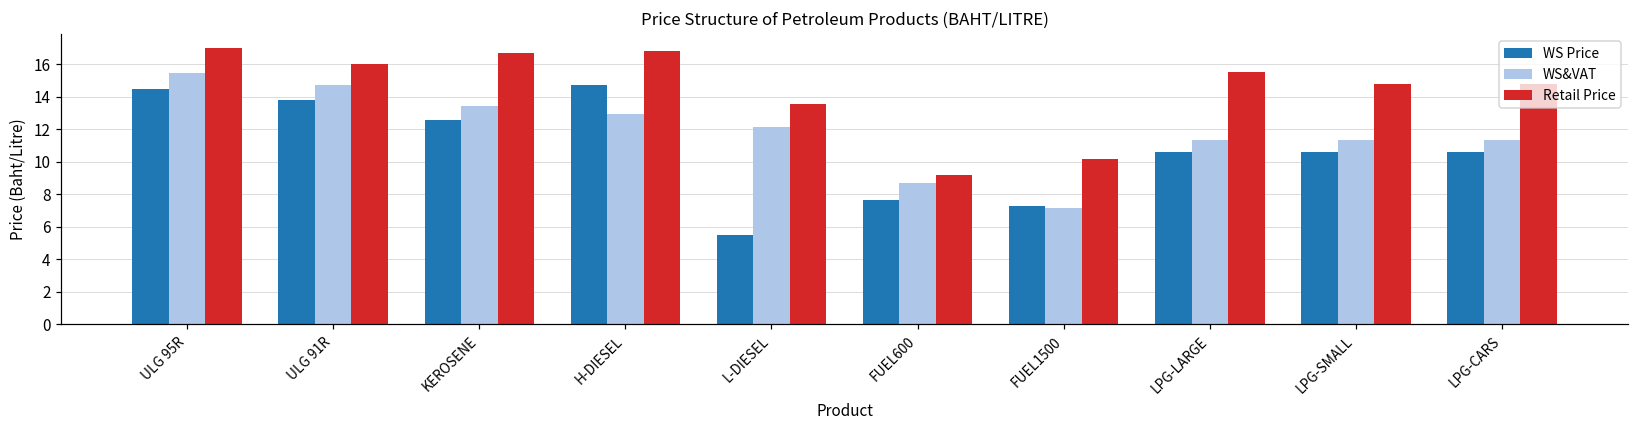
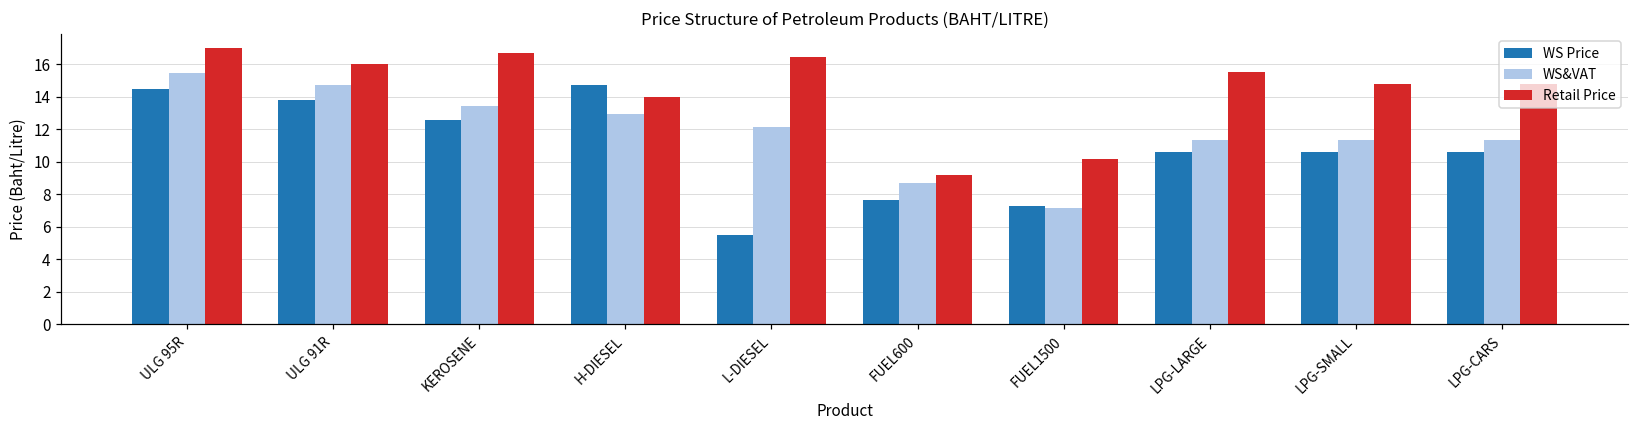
  {
    "WS Price": {
      "ULG 95R": 14.5,
      "ULG 91R": 13.8,
      "KEROSENE": 12.6,
      "H-DIESEL": 14.7,
      "L-DIESEL": 5.5,
      "FUEL600": 7.6,
      "FUEL1500": 7.2,
      "LPG-LARGE": 10.6,
      "LPG-SMALL": 10.6,
      "LPG-CARS": 10.6
    },
    "WS&VAT": {
      "ULG 95R": 15.5,
      "ULG 91R": 14.8,
      "KEROSENE": 13.5,
      "H-DIESEL": 12.9,
      "L-DIESEL": 12.1,
      "FUEL600": 8.7,
      "FUEL1500": 7.1,
      "LPG-LARGE": 11.3,
      "LPG-SMALL": 11.3,
      "LPG-CARS": 11.3
    },
    "Retail Price": {
      "ULG 95R": 17.0,
      "ULG 91R": 16.0,
      "KEROSENE": 16.7,
-     "H-DIESEL": 16.8,
-     "L-DIESEL": 13.6,
+     "H-DIESEL": 14.0,
+     "L-DIESEL": 16.5,
      "FUEL600": 9.2,
      "FUEL1500": 10.2,
      "LPG-LARGE": 15.5,
      "LPG-SMALL": 14.8
    }
  }
